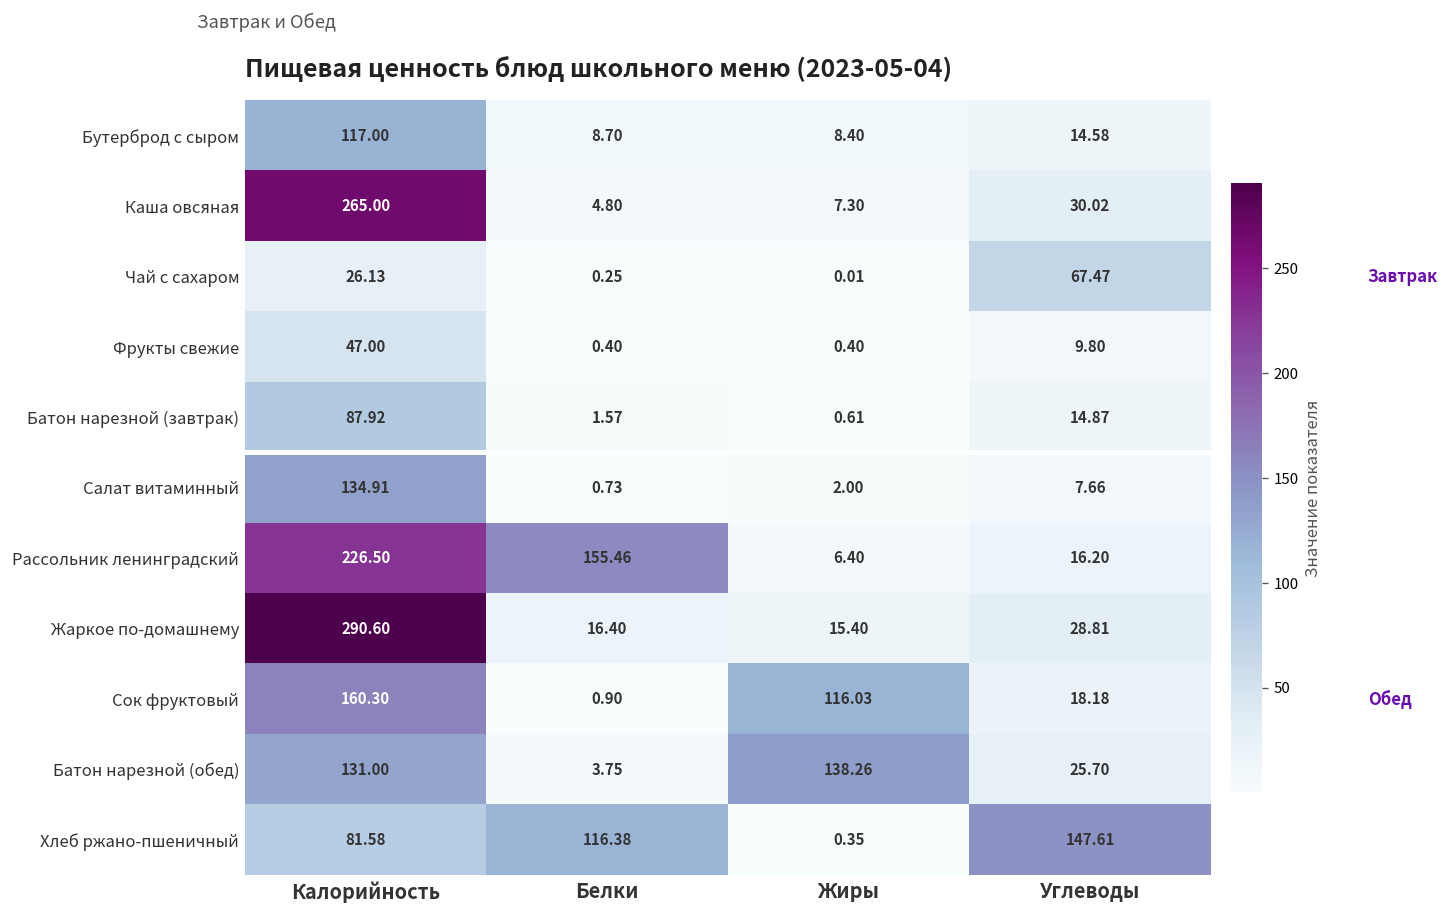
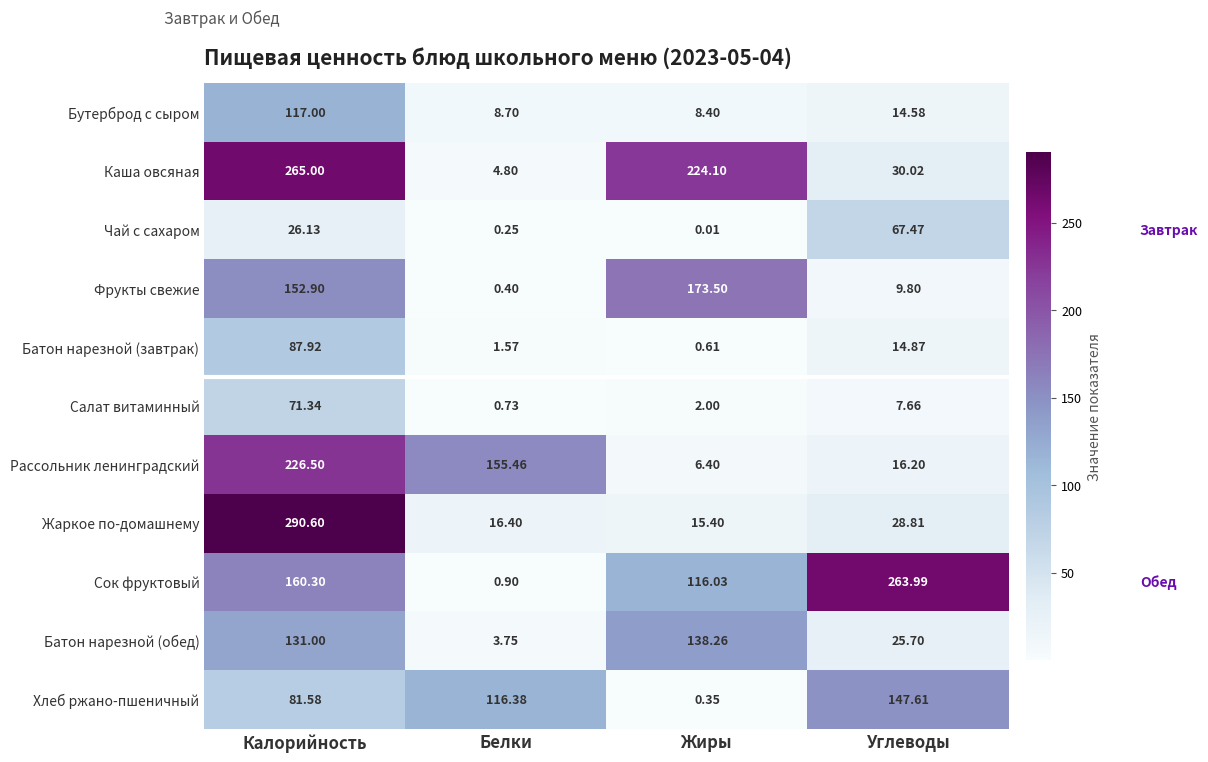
  {
    "Бутерброд с сыром": {
      "Калорийность": 117.00,
      "Белки": 8.70,
      "Жиры": 8.40,
      "Углеводы": 14.58
    },
    "Каша овсяная": {
      "Калорийность": 265.00,
      "Белки": 4.80,
-     "Жиры": 7.30,
+     "Жиры": 224.10,
      "Углеводы": 30.02
    },
    "Чай с сахаром": {
      "Калорийность": 26.13,
      "Белки": 0.25,
      "Жиры": 0.01,
      "Углеводы": 67.47
    },
    "Фрукты свежие": {
-     "Калорийность": 47.00,
+     "Калорийность": 152.90,
      "Белки": 0.40,
-     "Жиры": 0.40,
+     "Жиры": 173.50,
      "Углеводы": 9.80
    },
    "Батон нарезной (завтрак)": {
      "Калорийность": 87.92,
      "Белки": 1.57,
      "Жиры": 0.61,
      "Углеводы": 14.87
    },
    "Салат витаминный": {
-     "Калорийность": 134.91,
+     "Калорийность": 71.34,
      "Белки": 0.73,
      "Жиры": 2.00,
      "Углеводы": 7.66
    },
    "Рассольник ленинградский": {
      "Калорийность": 226.50,
      "Белки": 155.46,
      "Жиры": 6.40,
      "Углеводы": 16.20
    },
    "Жаркое по-домашнему": {
      "Калорийность": 290.60,
      "Белки": 16.40,
      "Жиры": 15.40,
      "Углеводы": 28.81
    },
    "Сок фруктовый": {
      "Калорийность": 160.30,
      "Белки": 0.90,
      "Жиры": 116.03,
-     "Углеводы": 18.18
+     "Углеводы": 263.99
    },
    "Батон нарезной (обед)": {
      "Калорийность": 131.00,
      "Белки": 3.75,
      "Жиры": 138.26,
      "Углеводы": 25.70
    },
    "Хлеб ржано-пшеничный": {
      "Калорийность": 81.58,
      "Белки": 116.38,
      "Жиры": 0.35,
      "Углеводы": 147.61
    }
  }
